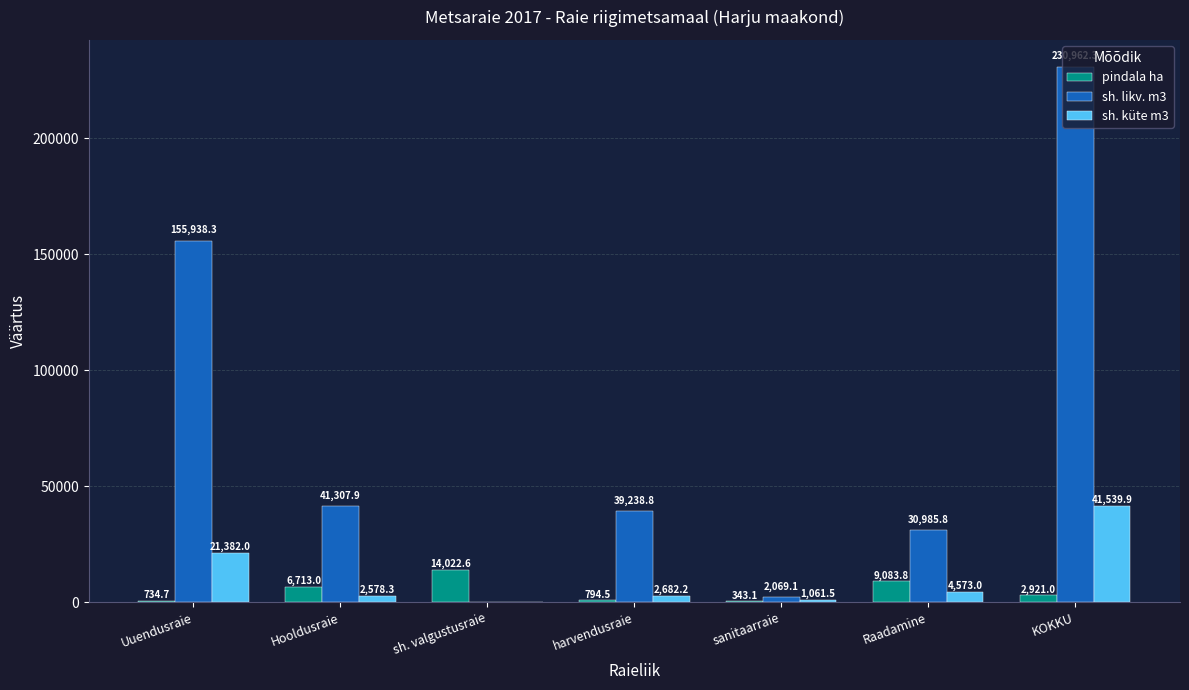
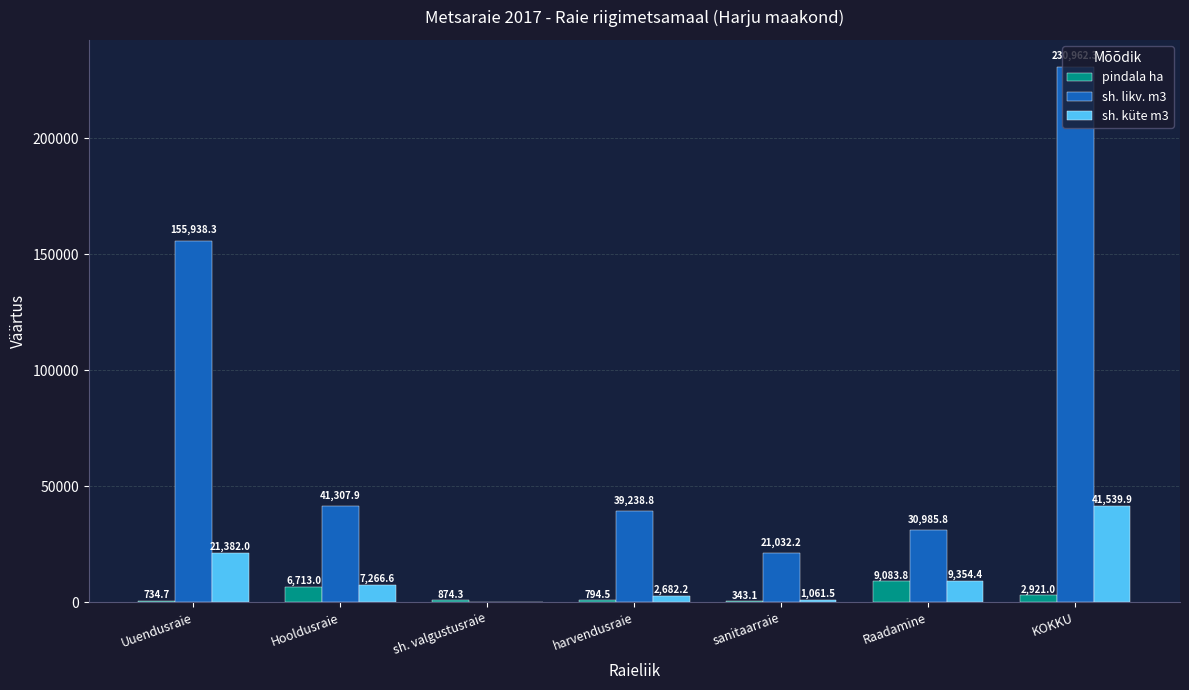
  {
    "pindala ha": {
      "Uuendusraie": "734.7",
      "Hooldusraie": "6,713.0",
-     "sh. valgustusraie": "14,022.6",
+     "sh. valgustusraie": "874.3",
      "harvendusraie": "794.5",
      "sanitaarraie": "343.1",
      "Raadamine": "9,083.8",
      "KOKKU": "2,921.0"
    },
    "sh. likv. m3": {
      "Uuendusraie": "155,938.3",
      "Hooldusraie": "41,307.9",
      "harvendusraie": "39,238.8",
-     "sanitaarraie": "2,069.1",
+     "sanitaarraie": "21,032.2",
      "Raadamine": "30,985.8"
    },
    "sh. küte m3": {
      "Uuendusraie": "21,382.0",
-     "Hooldusraie": "2,578.3",
+     "Hooldusraie": "7,266.6",
      "harvendusraie": "2,682.2",
      "sanitaarraie": "1,061.5",
-     "Raadamine": "4,573.0",
+     "Raadamine": "9,354.4",
      "KOKKU": "41,539.9"
    }
  }
